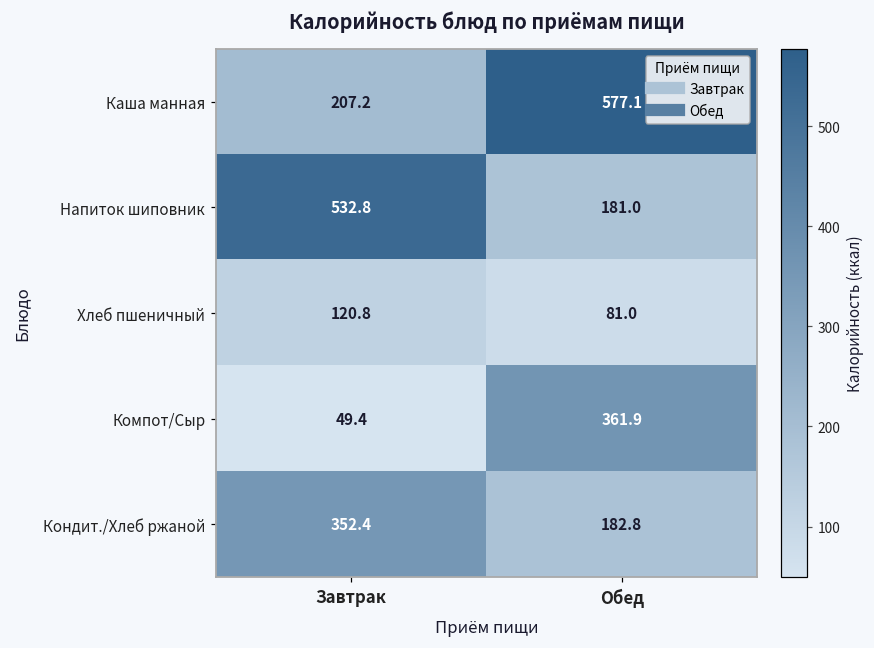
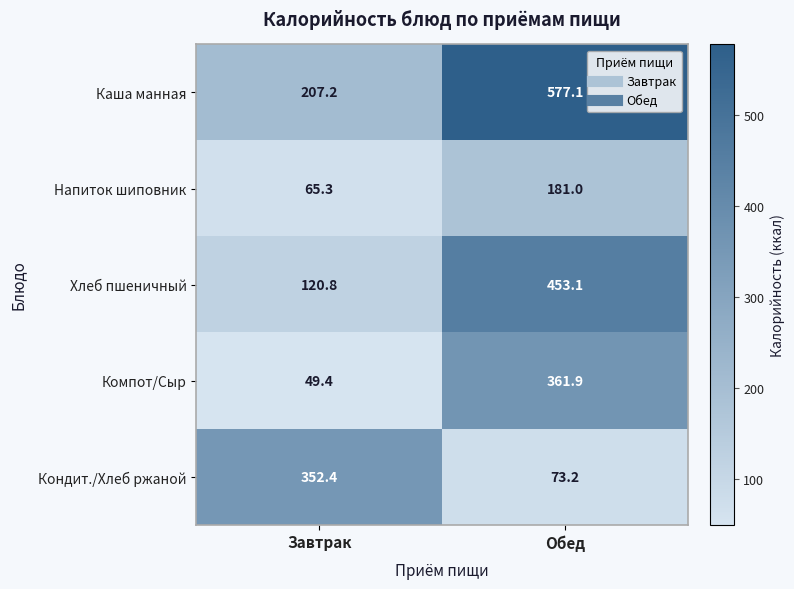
  {
    "Каша манная": {
      "Завтрак": 207.2,
      "Обед": 577.1
    },
    "Напиток шиповник": {
-     "Завтрак": 532.8,
+     "Завтрак": 65.3,
      "Обед": 181.0
    },
    "Хлеб пшеничный": {
      "Завтрак": 120.8,
-     "Обед": 81.0
+     "Обед": 453.1
    },
    "Компот/Сыр": {
      "Завтрак": 49.4,
      "Обед": 361.9
    },
    "Кондит./Хлеб ржаной": {
      "Завтрак": 352.4,
-     "Обед": 182.8
+     "Обед": 73.2
    }
  }
